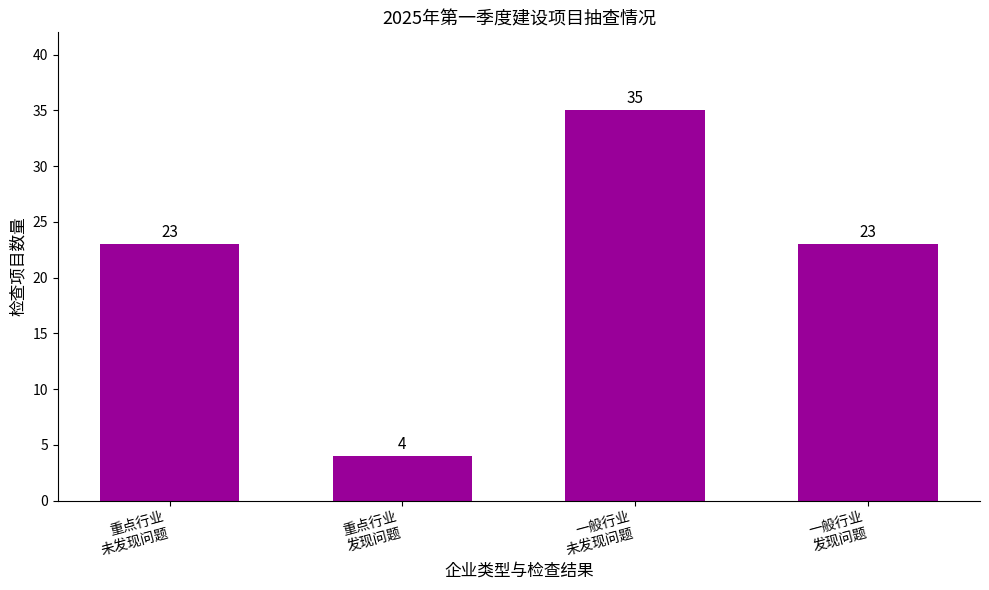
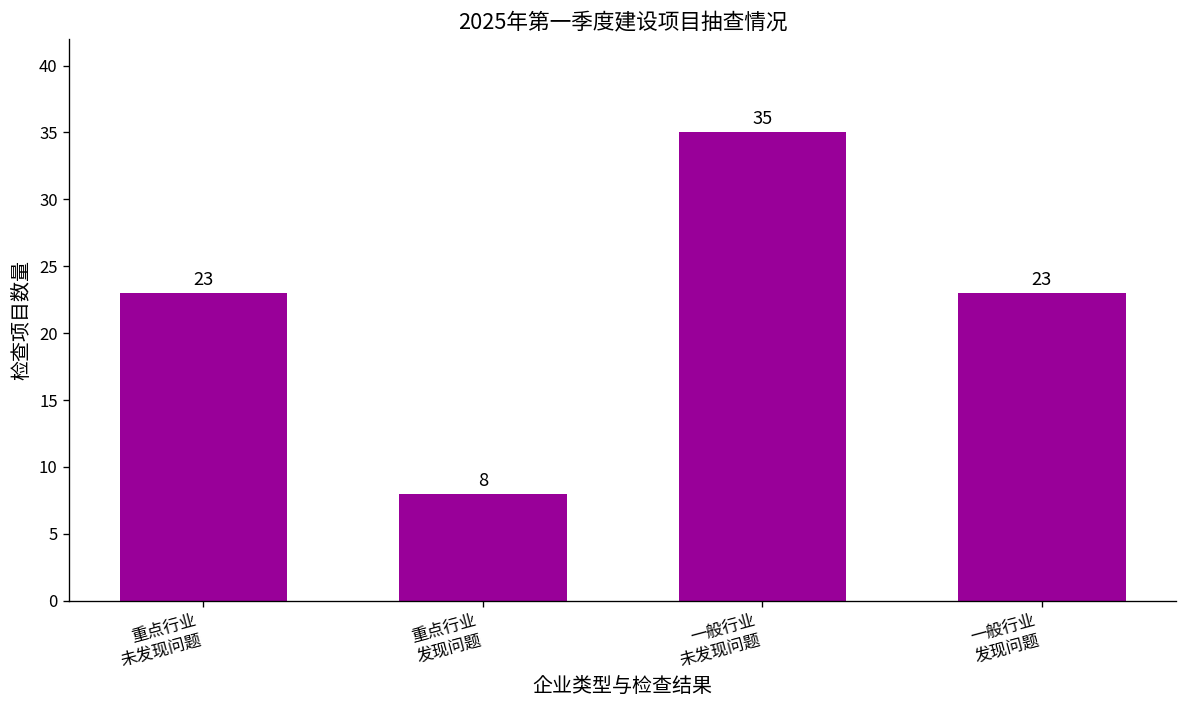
  {
    "重点行业 未发现问题": 23,
-   "重点行业 发现问题": 4,
+   "重点行业 发现问题": 8,
    "一般行业 未发现问题": 35,
    "一般行业 发现问题": 23
  }
